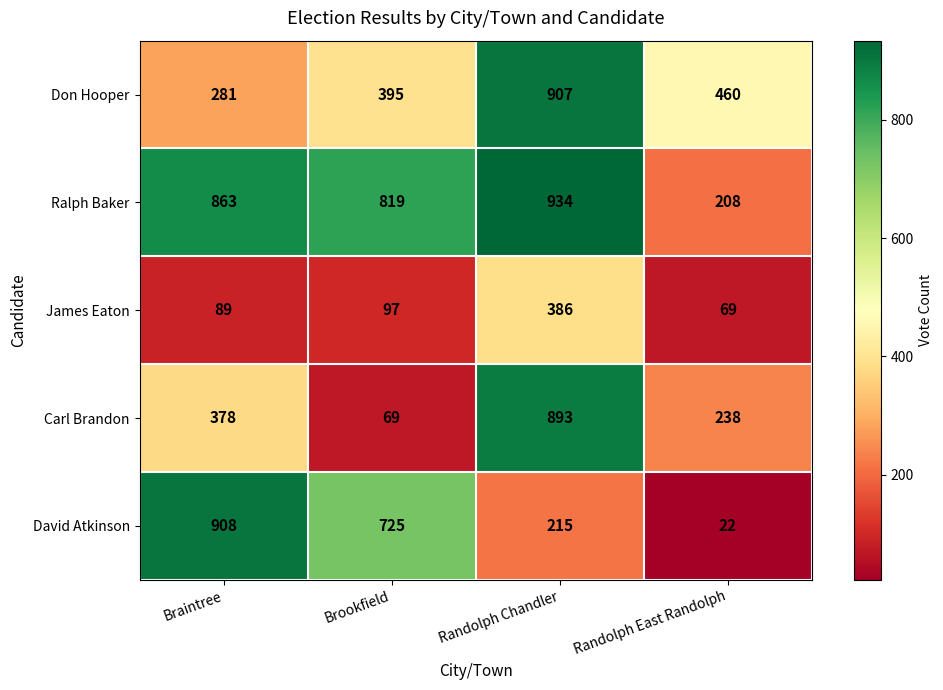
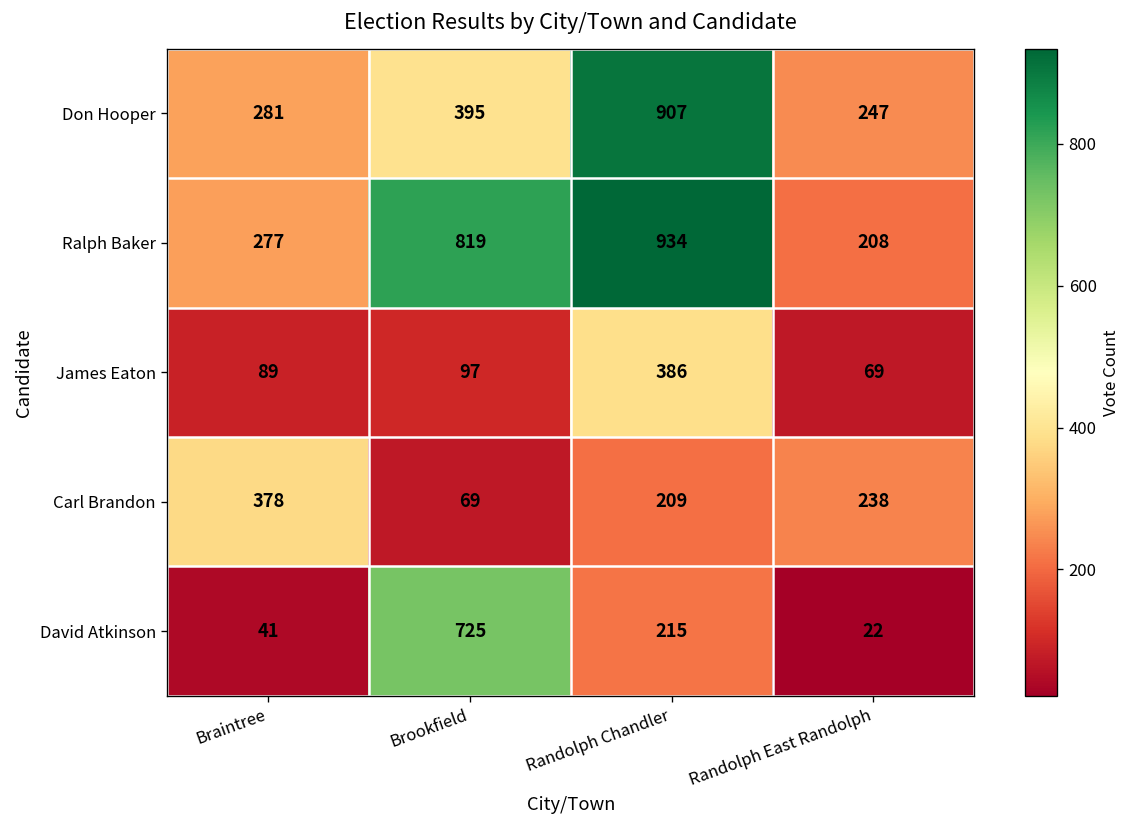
  {
    "Don Hooper": {
      "Braintree": 281,
      "Brookfield": 395,
      "Randolph Chandler": 907,
-     "Randolph East Randolph": 460
+     "Randolph East Randolph": 247
    },
    "Ralph Baker": {
-     "Braintree": 863,
+     "Braintree": 277,
      "Brookfield": 819,
      "Randolph Chandler": 934,
      "Randolph East Randolph": 208
    },
    "James Eaton": {
      "Braintree": 89,
      "Brookfield": 97,
      "Randolph Chandler": 386,
      "Randolph East Randolph": 69
    },
    "Carl Brandon": {
      "Braintree": 378,
      "Brookfield": 69,
-     "Randolph Chandler": 893,
+     "Randolph Chandler": 209,
      "Randolph East Randolph": 238
    },
    "David Atkinson": {
-     "Braintree": 908,
+     "Braintree": 41,
      "Brookfield": 725,
      "Randolph Chandler": 215,
      "Randolph East Randolph": 22
    }
  }
